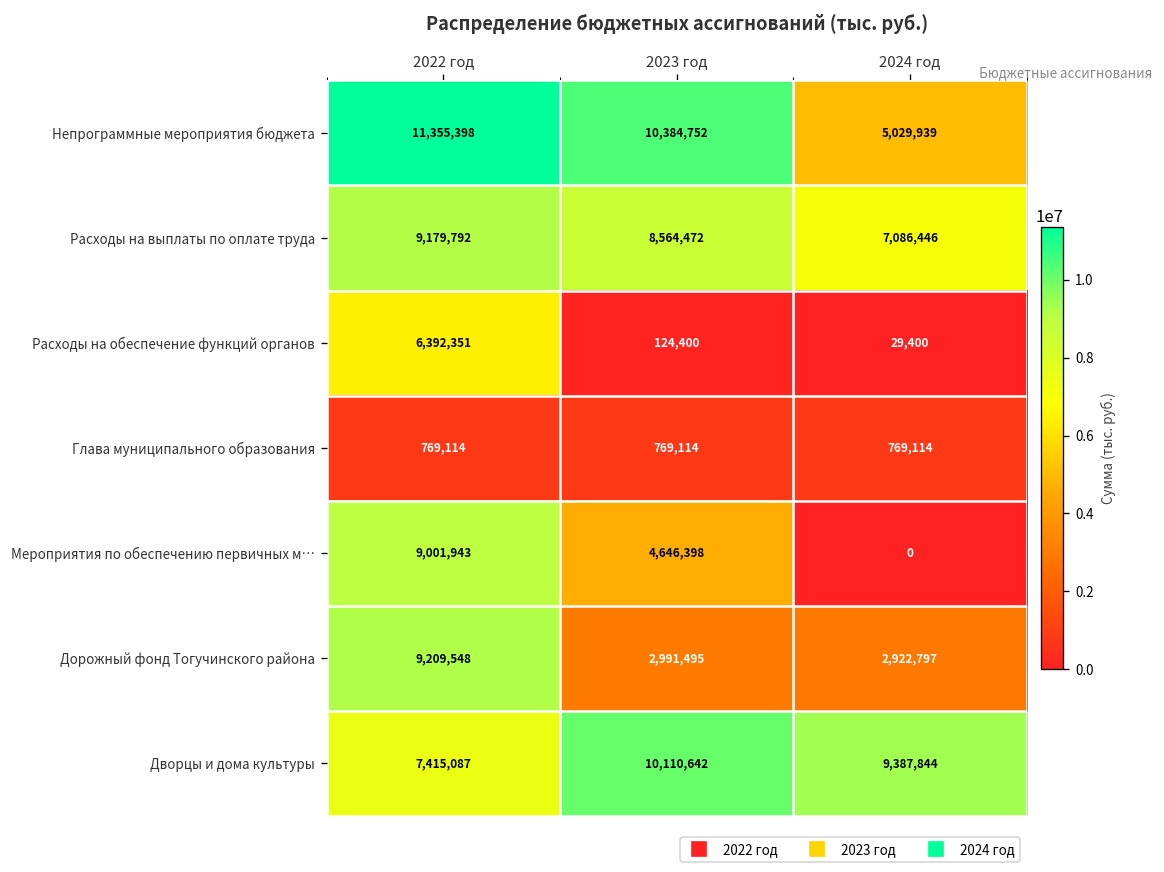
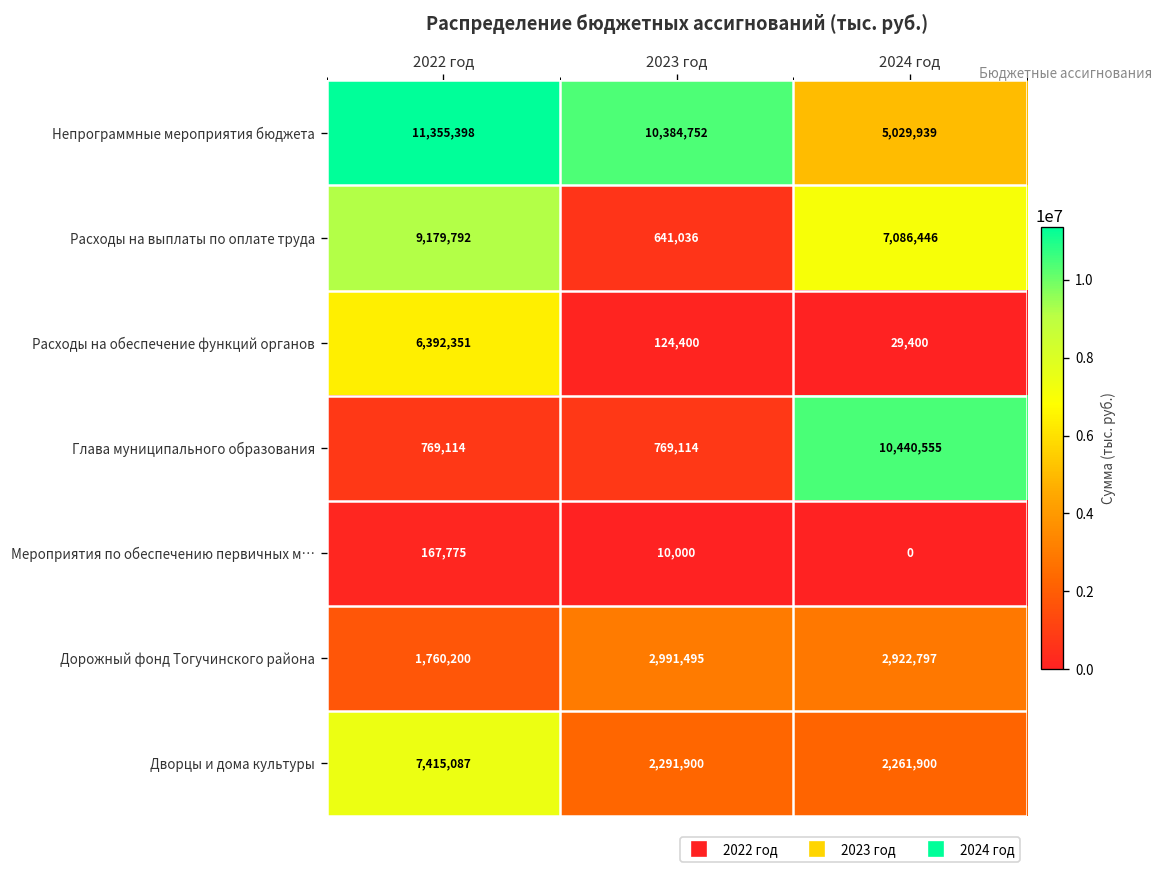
  {
    "Непрограммные мероприятия бюджета": {
      "2022 год": "11,355,398",
      "2023 год": "10,384,752",
      "2024 год": "5,029,939"
    },
    "Расходы на выплаты по оплате труда": {
      "2022 год": "9,179,792",
-     "2023 год": "8,564,472",
+     "2023 год": "641,036",
      "2024 год": "7,086,446"
    },
    "Расходы на обеспечение функций органов": {
      "2022 год": "6,392,351",
      "2023 год": "124,400",
      "2024 год": "29,400"
    },
    "Глава муниципального образования": {
      "2022 год": "769,114",
      "2023 год": "769,114",
-     "2024 год": "769,114"
+     "2024 год": "10,440,555"
    },
    "Мероприятия по обеспечению первичных м…": {
-     "2022 год": "9,001,943",
-     "2023 год": "4,646,398",
+     "2022 год": "167,775",
+     "2023 год": "10,000",
      "2024 год": "0"
    },
    "Дорожный фонд Тогучинского района": {
-     "2022 год": "9,209,548",
+     "2022 год": "1,760,200",
      "2023 год": "2,991,495",
      "2024 год": "2,922,797"
    },
    "Дворцы и дома культуры": {
      "2022 год": "7,415,087",
-     "2023 год": "10,110,642",
-     "2024 год": "9,387,844"
+     "2023 год": "2,291,900",
+     "2024 год": "2,261,900"
    }
  }
